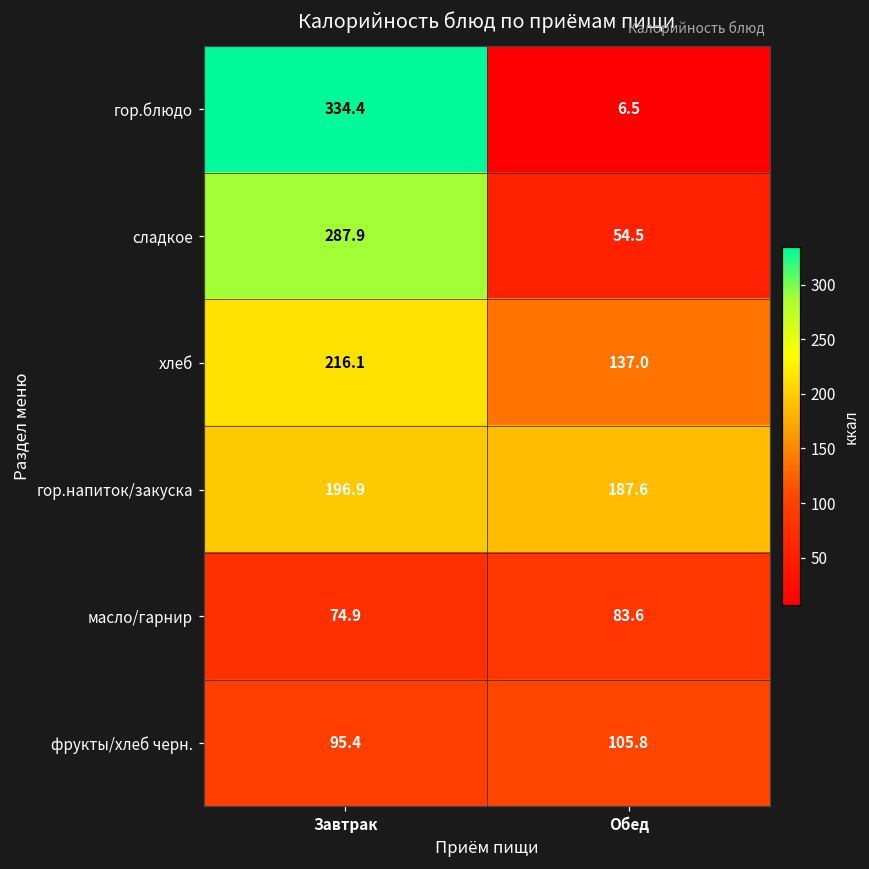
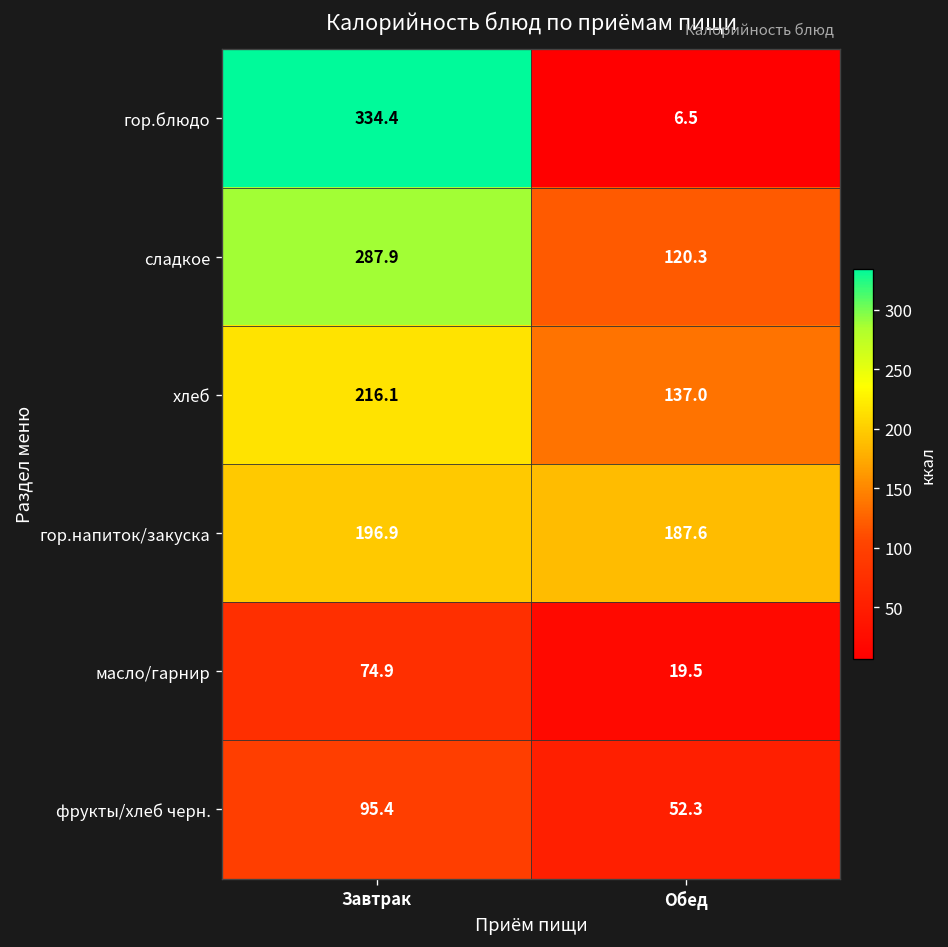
  {
    "гор.блюдо": {
      "Завтрак": 334.4,
      "Обед": 6.5
    },
    "сладкое": {
      "Завтрак": 287.9,
-     "Обед": 54.5
+     "Обед": 120.3
    },
    "хлеб": {
      "Завтрак": 216.1,
      "Обед": 137.0
    },
    "гор.напиток/закуска": {
      "Завтрак": 196.9,
      "Обед": 187.6
    },
    "масло/гарнир": {
      "Завтрак": 74.9,
-     "Обед": 83.6
+     "Обед": 19.5
    },
    "фрукты/хлеб черн.": {
      "Завтрак": 95.4,
-     "Обед": 105.8
+     "Обед": 52.3
    }
  }
